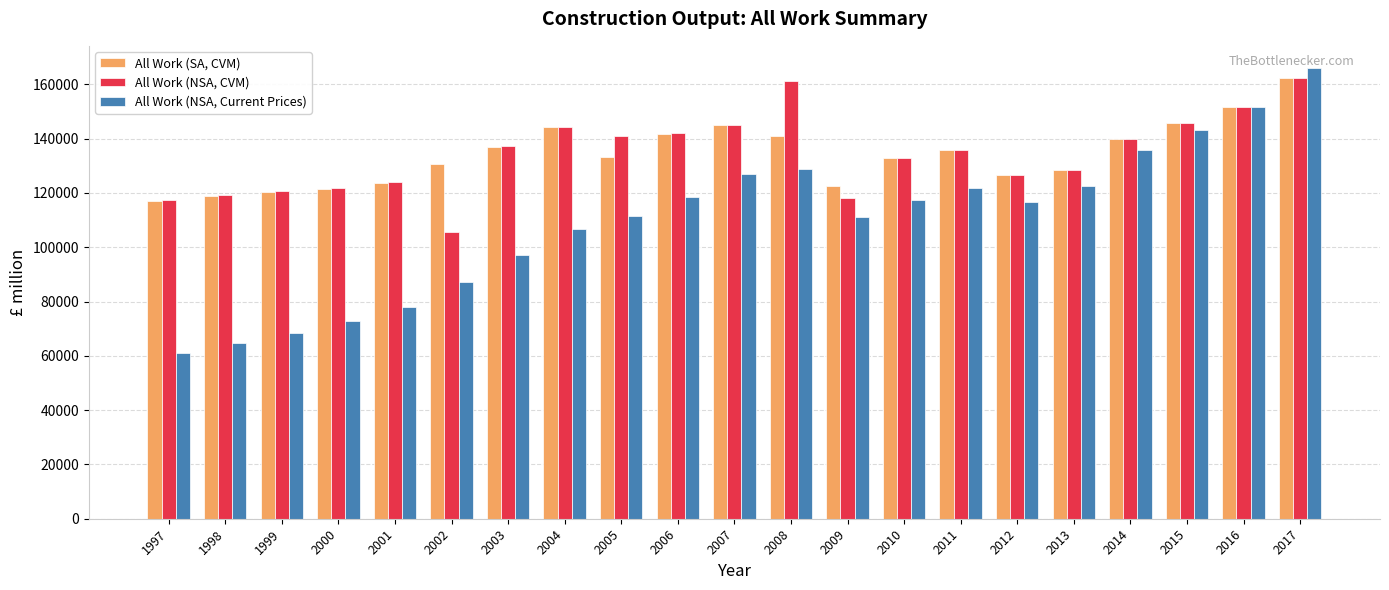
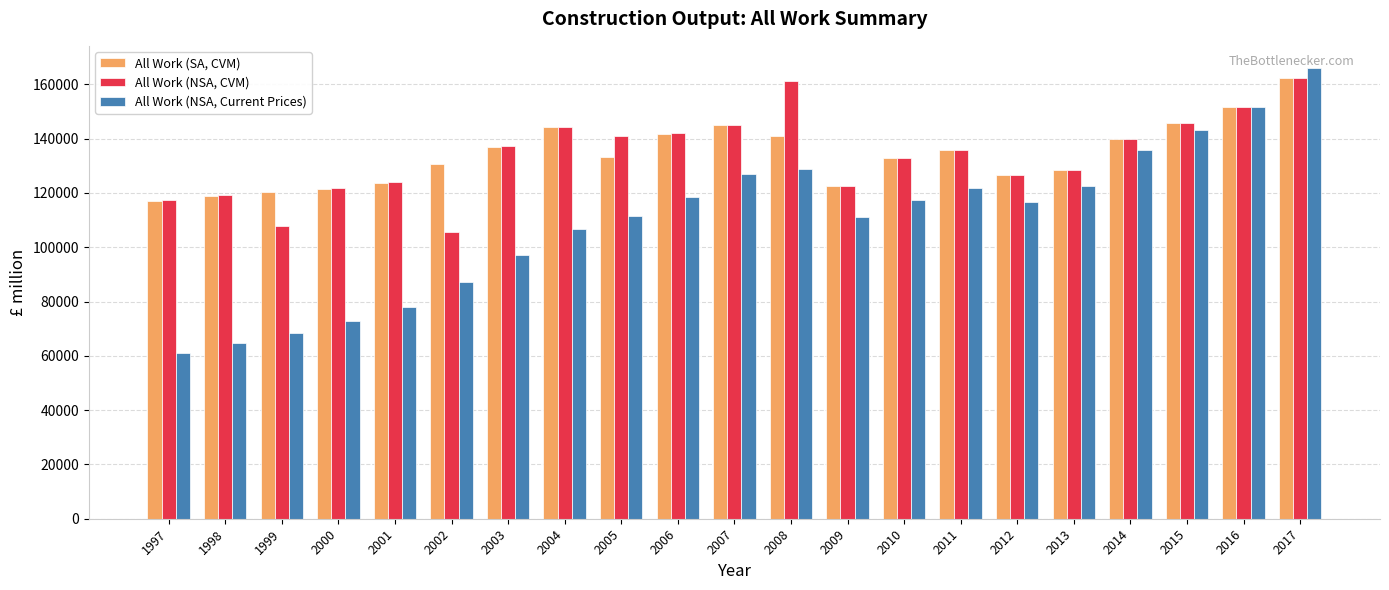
  {
    "All Work (SA, CVM)": {
      "1997": 117000,
      "1998": 119000,
      "1999": 120000,
      "2000": 121000,
      "2001": 124000,
      "2002": 131000,
      "2003": 137000,
      "2004": 144000,
      "2005": 133000,
      "2006": 142000,
      "2007": 145000,
      "2008": 141000,
      "2009": 123000,
      "2010": 133000,
      "2011": 136000,
      "2012": 127000,
      "2013": 128000,
      "2014": 140000,
      "2015": 146000,
      "2016": 152000,
      "2017": 162000
    },
    "All Work (NSA, CVM)": {
      "1997": 117000,
      "1998": 119000,
-     "1999": 121000,
+     "1999": 108000,
      "2000": 122000,
      "2001": 124000,
      "2002": 106000,
      "2003": 137000,
      "2004": 144000,
      "2005": 141000,
      "2006": 142000,
      "2007": 145000,
      "2008": 161000,
-     "2009": 118000,
+     "2009": 123000,
      "2010": 133000,
      "2011": 136000,
      "2012": 127000,
      "2013": 128000,
      "2014": 140000,
      "2015": 146000,
      "2016": 152000,
      "2017": 162000
    },
    "All Work (NSA, Current Prices)": {
      "1997": 61000,
      "1998": 65000,
      "1999": 69000,
      "2000": 73000,
      "2001": 78000,
      "2002": 87000,
      "2003": 97000,
      "2004": 107000,
      "2005": 111000,
      "2006": 118000,
      "2007": 127000,
      "2008": 129000,
      "2009": 111000,
      "2010": 117000,
      "2011": 122000,
      "2012": 117000,
      "2013": 122000,
      "2014": 136000,
      "2015": 143000,
      "2016": 152000,
      "2017": 166000
    }
  }
